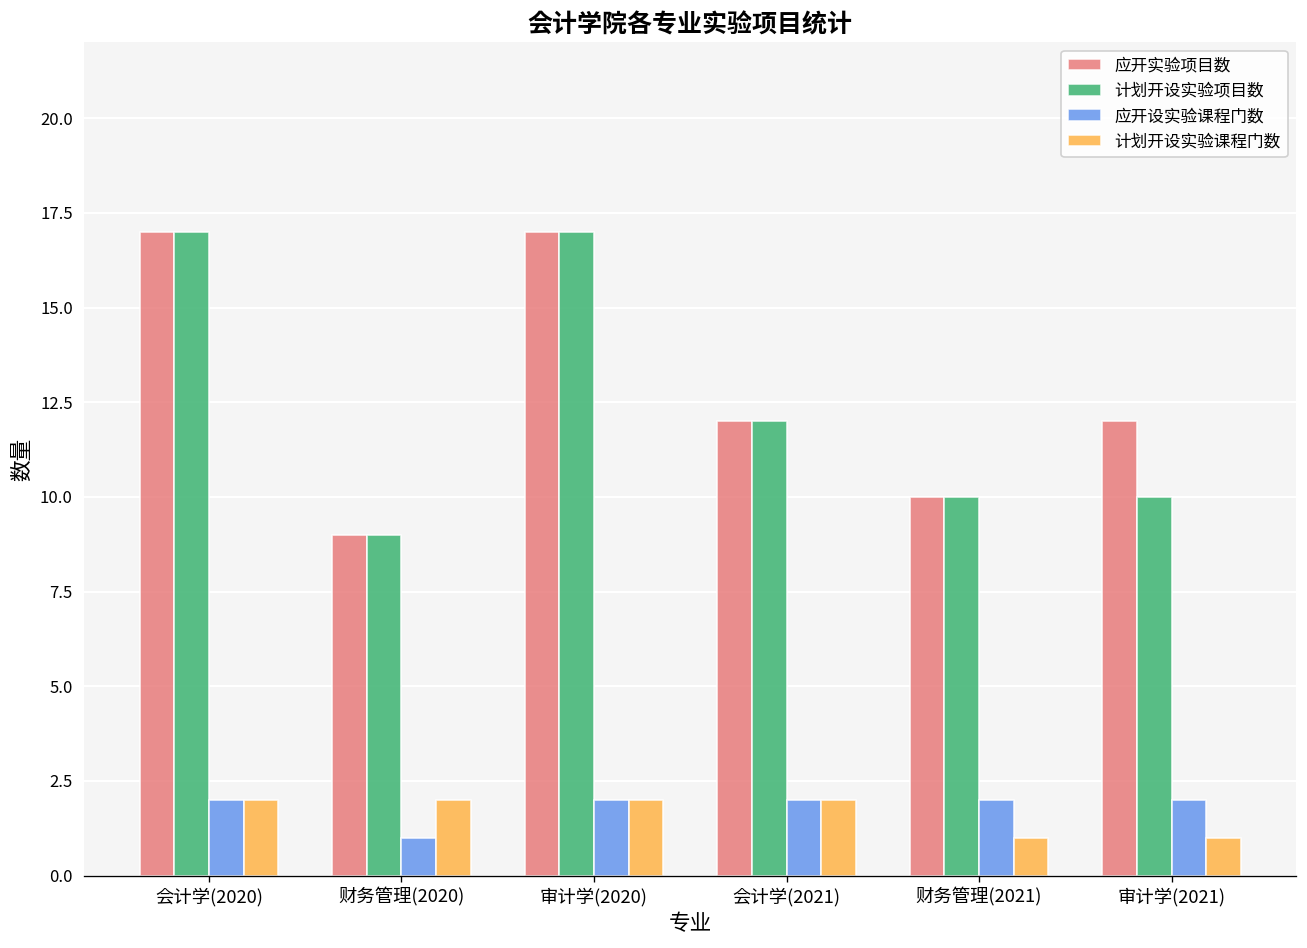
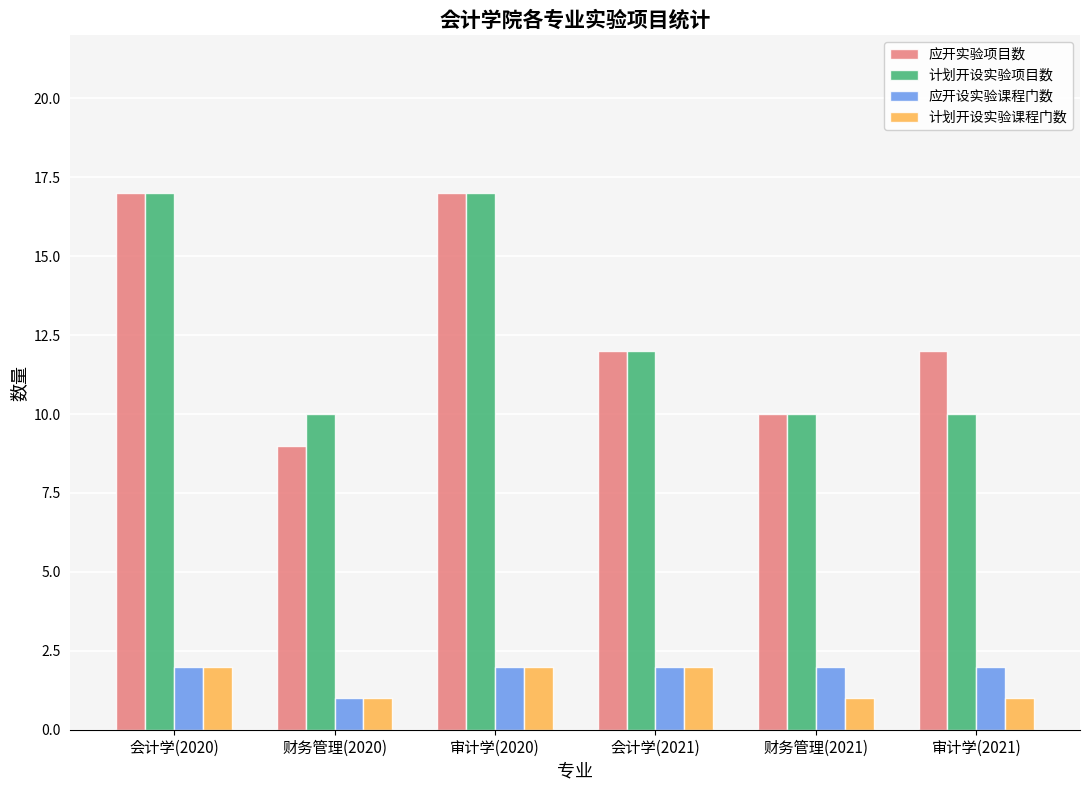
  {
    "应开实验项目数": {
      "会计学(2020)": 17,
      "财务管理(2020)": 9,
      "审计学(2020)": 17,
      "会计学(2021)": 12,
      "财务管理(2021)": 10,
      "审计学(2021)": 12
    },
    "计划开设实验项目数": {
      "会计学(2020)": 17,
-     "财务管理(2020)": 9,
+     "财务管理(2020)": 10,
      "审计学(2020)": 17,
      "会计学(2021)": 12,
      "财务管理(2021)": 10,
      "审计学(2021)": 10
    },
    "应开设实验课程门数": {
      "会计学(2020)": 2,
      "财务管理(2020)": 1,
      "审计学(2020)": 2,
      "会计学(2021)": 2,
      "财务管理(2021)": 2,
      "审计学(2021)": 2
    },
    "计划开设实验课程门数": {
      "会计学(2020)": 2,
-     "财务管理(2020)": 2,
+     "财务管理(2020)": 1,
      "审计学(2020)": 2,
      "会计学(2021)": 2,
      "财务管理(2021)": 1,
      "审计学(2021)": 1
    }
  }
